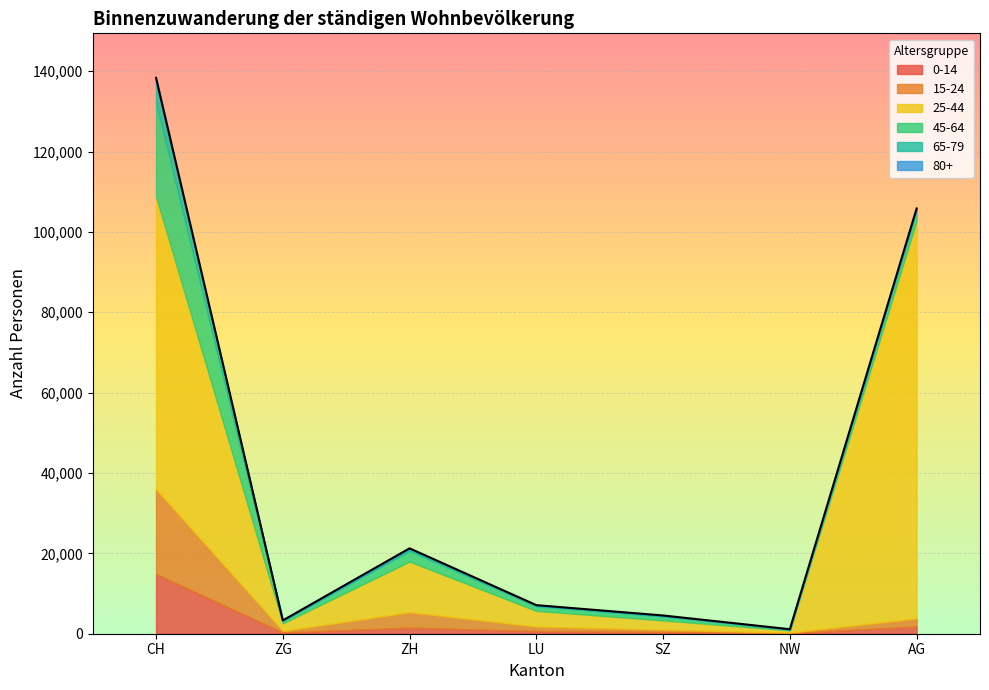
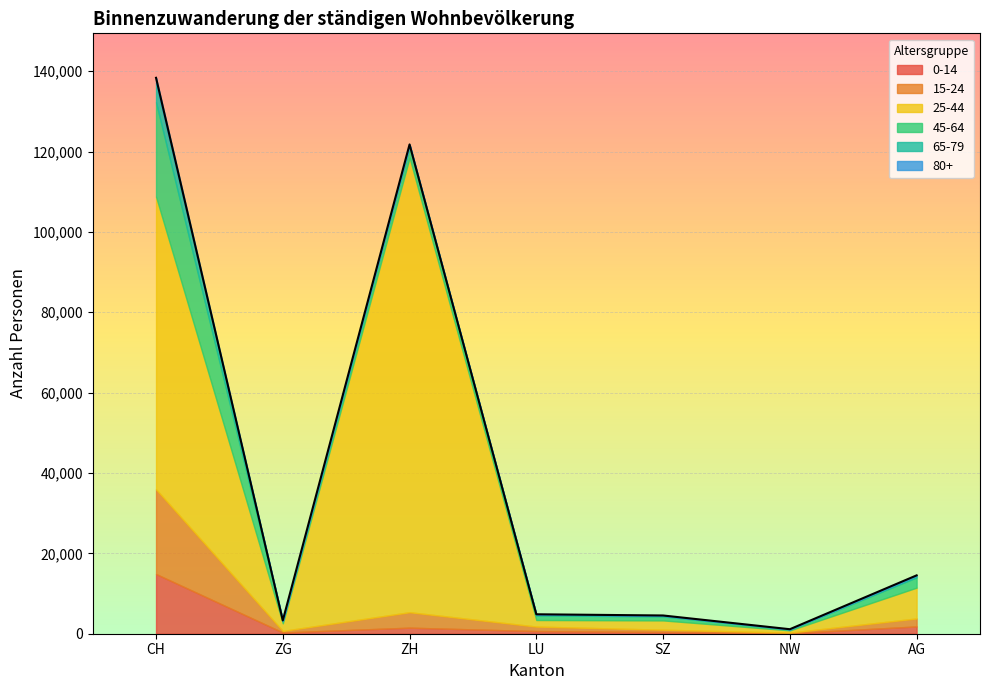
  {
    "25-44": {
      "CH": "73,000",
-     "ZH": "13,000",
-     "LU": "4,000",
+     "ZH": "113,000",
+     "LU": "2,000",
      "SZ": "2,000",
-     "AG": "99,000"
+     "AG": "8,000"
    },
    "80+": {
      "CH": "1,000"
    }
  }
